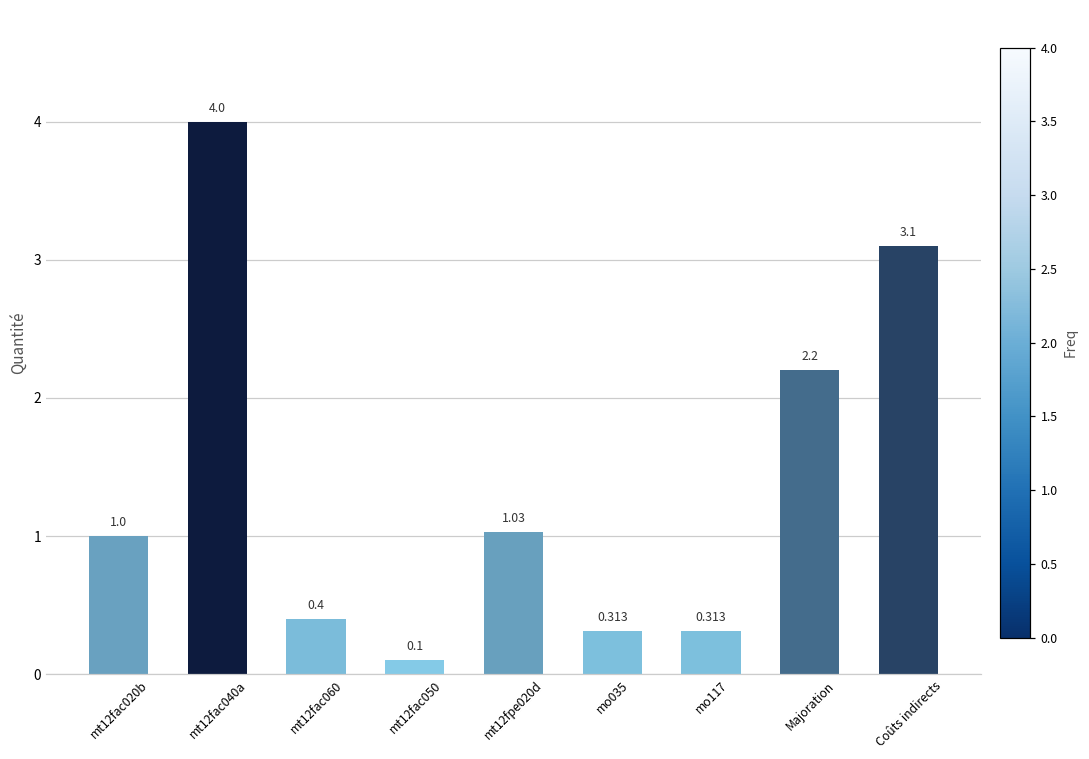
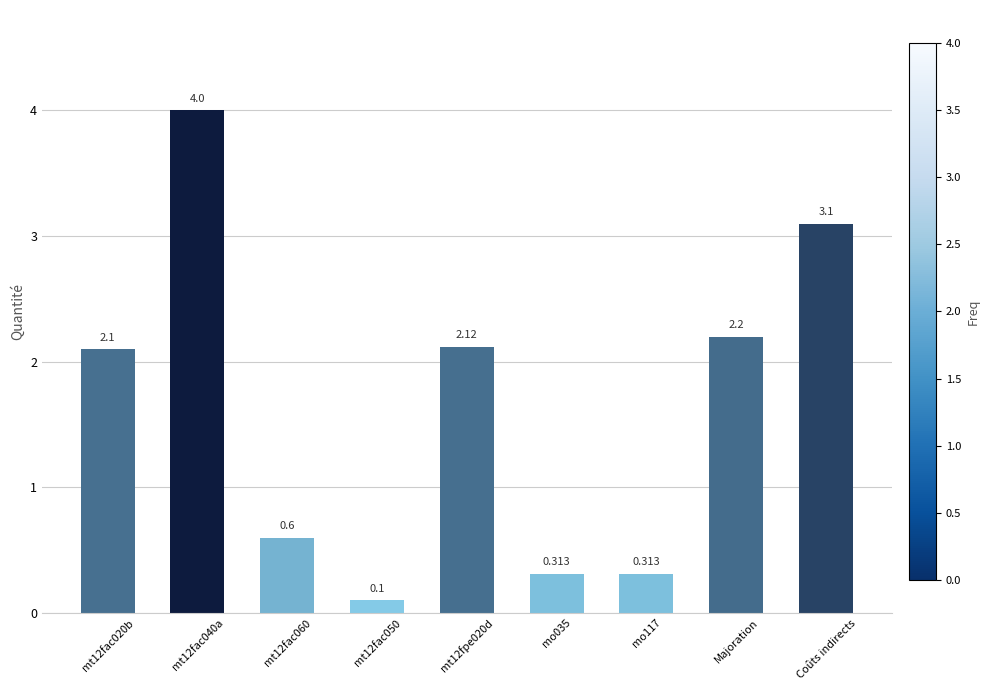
  {
-   "mt12fac020b": 1.0,
+   "mt12fac020b": 2.1,
    "mt12fac040a": 4.0,
-   "mt12fac060": 0.4,
+   "mt12fac060": 0.6,
    "mt12fac050": 0.1,
-   "mt12fpe020d": 1.03,
+   "mt12fpe020d": 2.12,
    "mo035": 0.313,
    "mo117": 0.313,
    "Majoration": 2.2,
    "Coûts indirects": 3.1
  }
